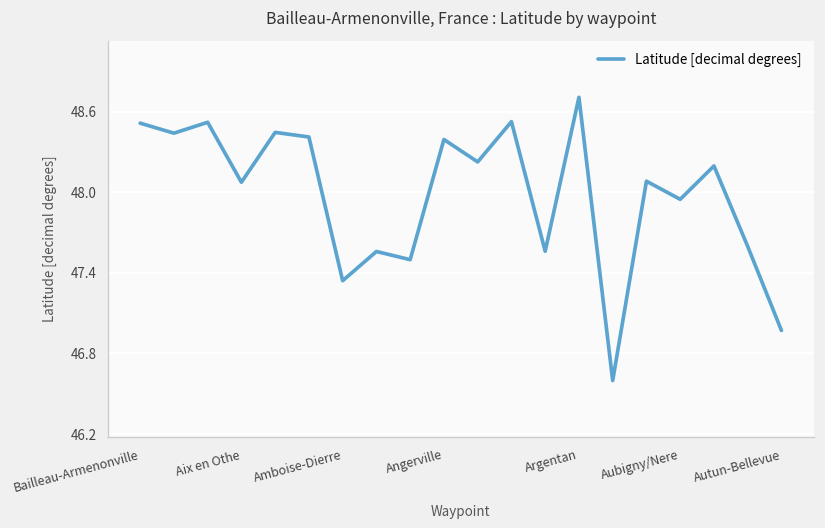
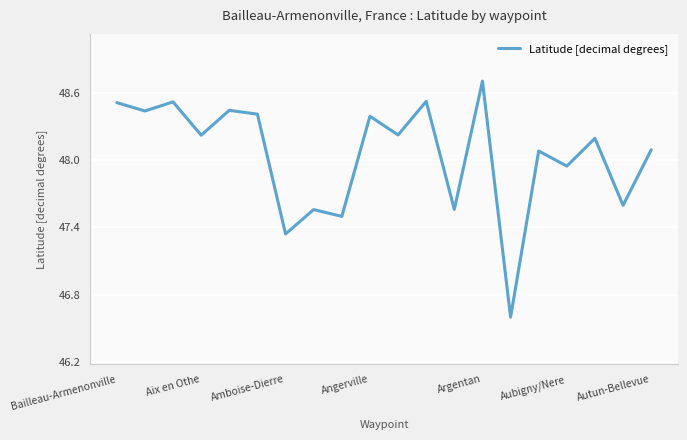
  {
    "Bailleau-Armenonville": 48.52,
-   "Aix en Othe": 48.08,
+   "Aix en Othe": 48.23,
    "Amboise-Dierre": 47.34,
    "Angerville": 48.39,
    "Argentan": 48.71,
    "Aubigny/Nere": 47.95,
-   "Autun-Bellevue": 46.97
+   "Autun-Bellevue": 48.09
  }
